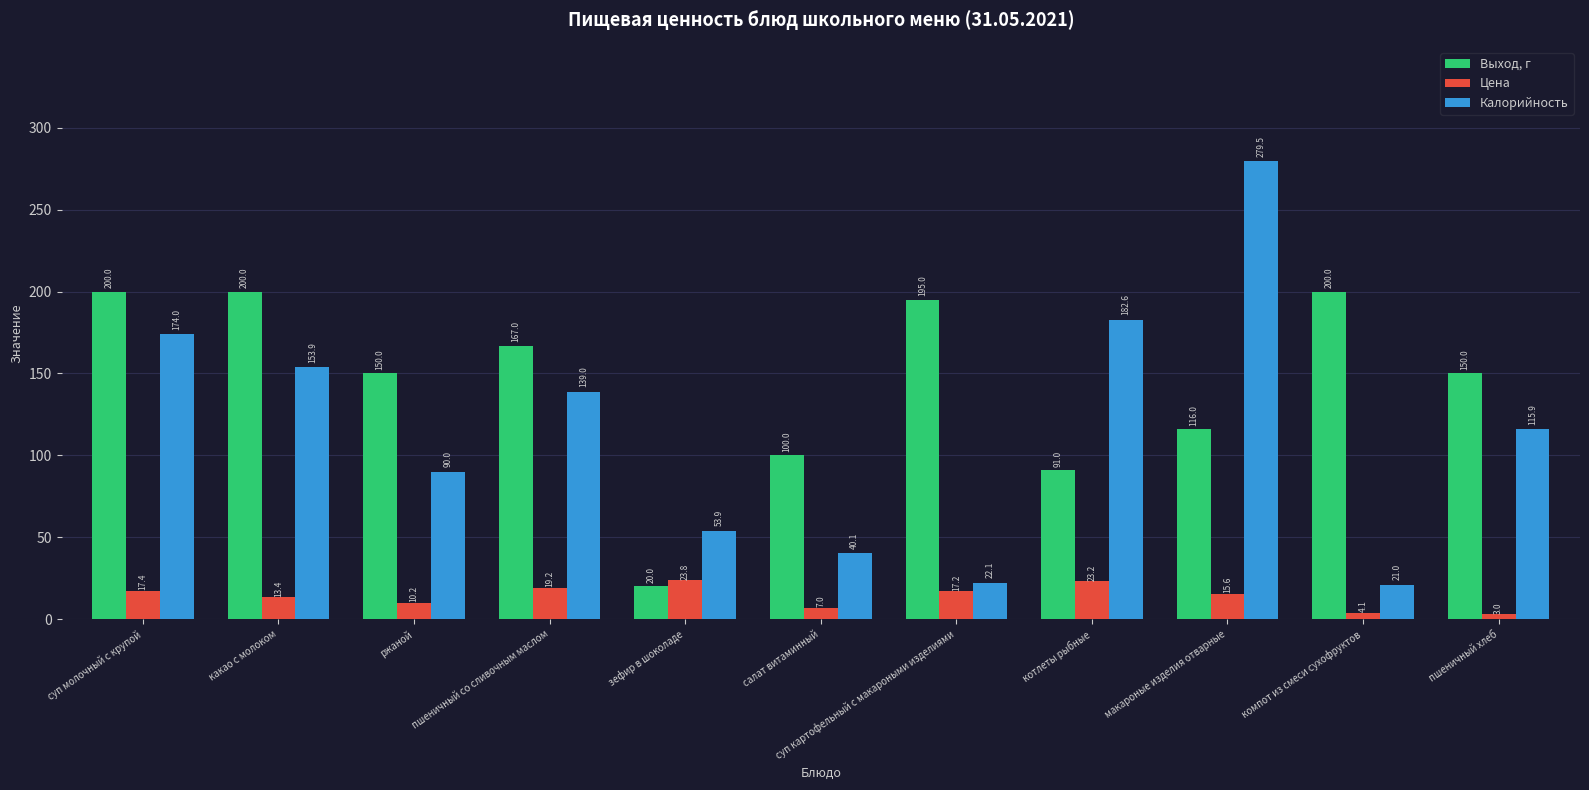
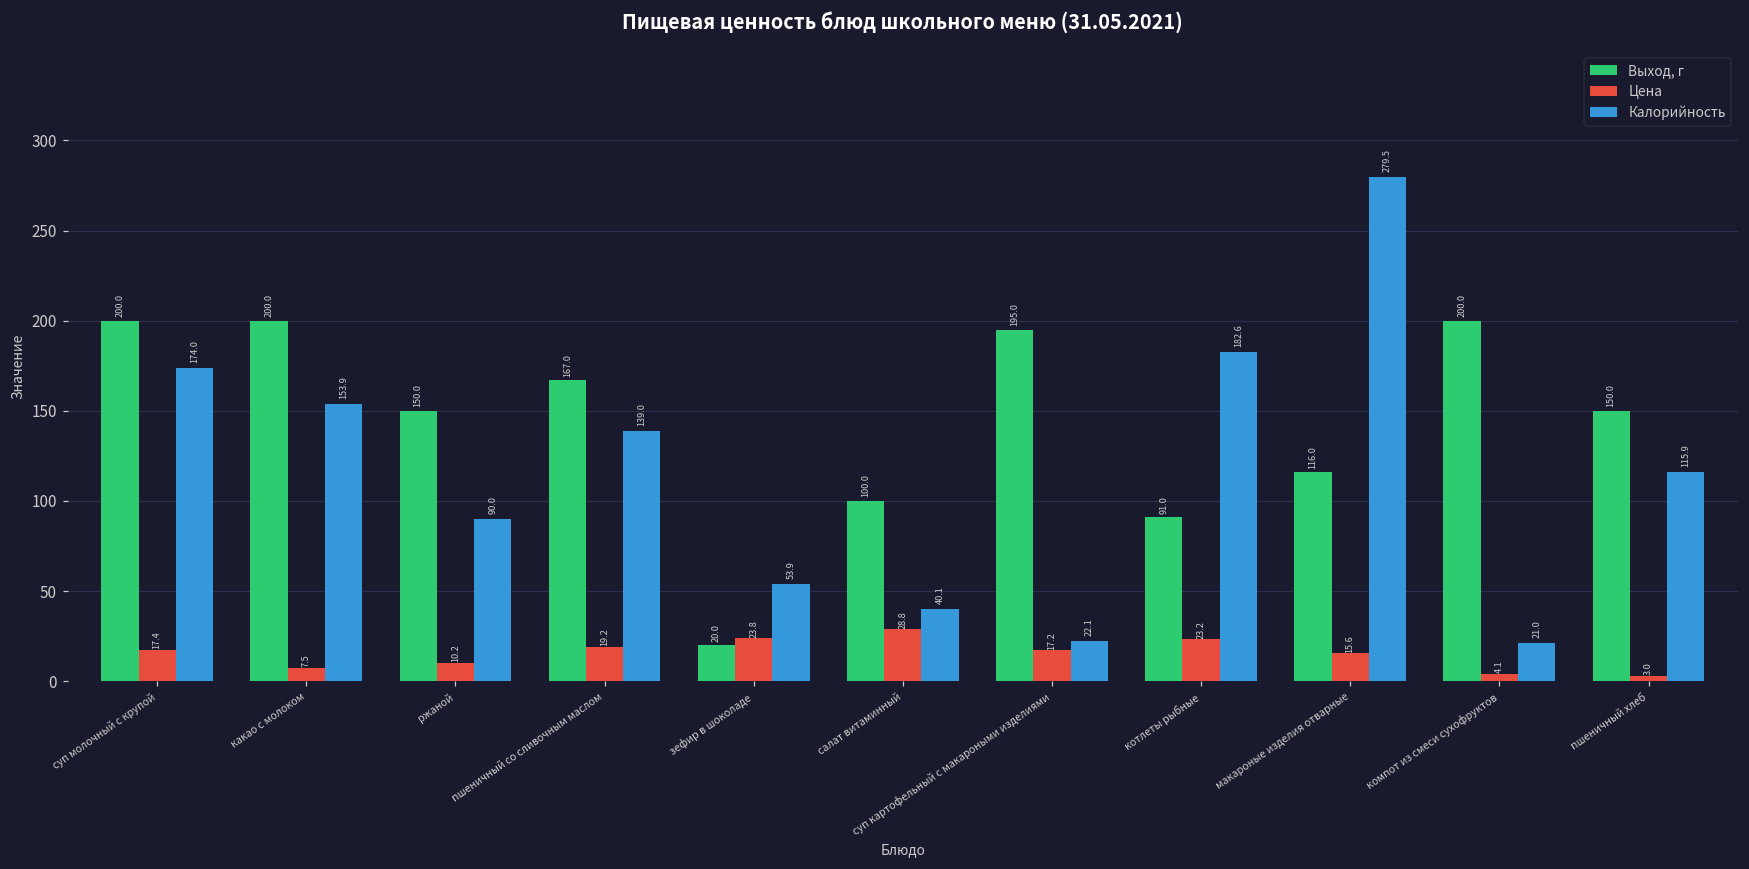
  {
    "Выход, г": {
      "суп молочный с крупой": 200.0,
      "какао с молоком": 200.0,
      "ржаной": 150.0,
      "пшеничный со сливочным маслом": 167.0,
      "зефир в шоколаде": 20.0,
      "салат витаминный": 100.0,
      "суп картофельный с макароными изделиями": 195.0,
      "котлеты рыбные": 91.0,
      "макароные изделия отварные": 116.0,
      "компот из смеси сухофруктов": 200.0,
      "пшеничный хлеб": 150.0
    },
    "Цена": {
      "суп молочный с крупой": 17.4,
-     "какао с молоком": 13.4,
+     "какао с молоком": 7.5,
      "ржаной": 10.2,
      "пшеничный со сливочным маслом": 19.2,
      "зефир в шоколаде": 23.8,
-     "салат витаминный": 7.0,
+     "салат витаминный": 28.8,
      "суп картофельный с макароными изделиями": 17.2,
      "котлеты рыбные": 23.2,
      "макароные изделия отварные": 15.6,
      "компот из смеси сухофруктов": 4.1,
      "пшеничный хлеб": 3.0
    },
    "Калорийность": {
      "суп молочный с крупой": 174.0,
      "какао с молоком": 153.9,
      "ржаной": 90.0,
      "пшеничный со сливочным маслом": 139.0,
      "зефир в шоколаде": 53.9,
      "салат витаминный": 40.1,
      "суп картофельный с макароными изделиями": 22.1,
      "котлеты рыбные": 182.6,
      "макароные изделия отварные": 279.5,
      "компот из смеси сухофруктов": 21.0,
      "пшеничный хлеб": 115.9
    }
  }
